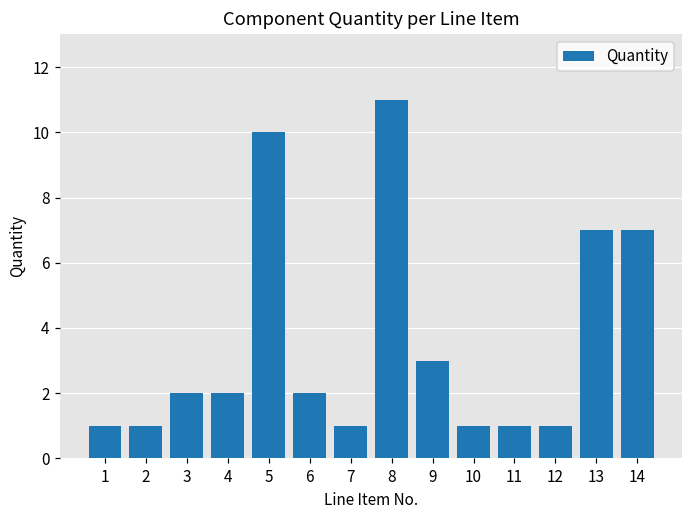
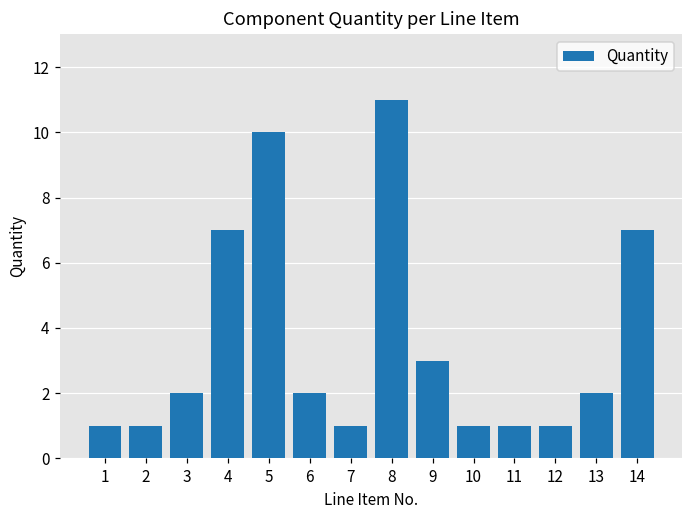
  {
    "1": 1,
    "2": 1,
    "3": 2,
-   "4": 2,
+   "4": 7,
    "5": 10,
    "6": 2,
    "7": 1,
    "8": 11,
    "9": 3,
    "10": 1,
    "11": 1,
    "12": 1,
-   "13": 7,
+   "13": 2,
    "14": 7
  }
